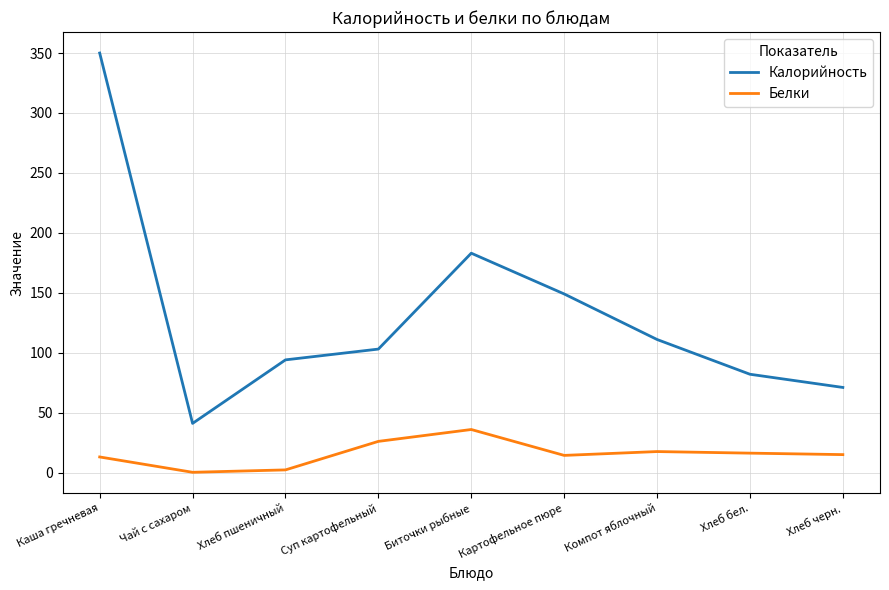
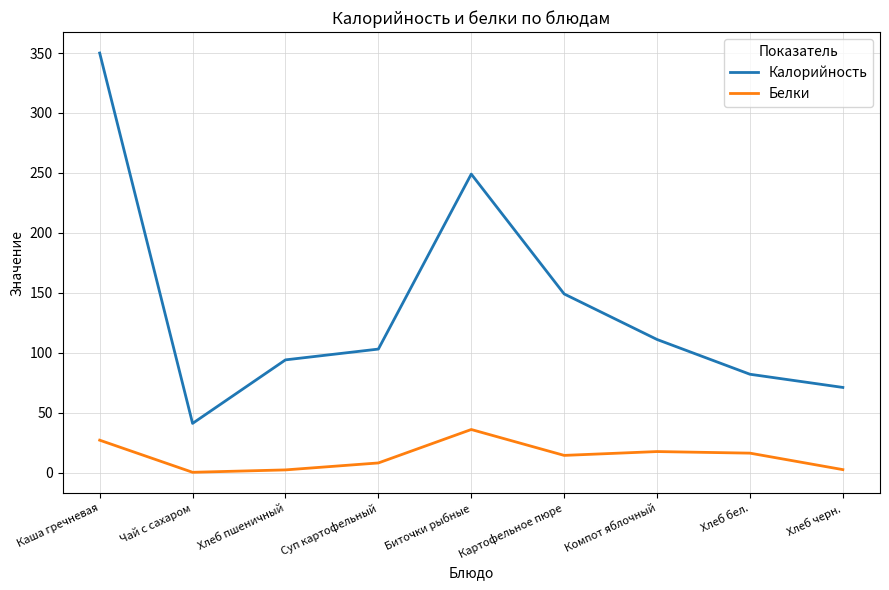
  {
    "Калорийность": {
      "Каша гречневая": 350,
      "Чай с сахаром": 41,
      "Хлеб пшеничный": 94,
      "Суп картофельный": 103,
-     "Биточки рыбные": 183,
+     "Биточки рыбные": 249,
      "Картофельное пюре": 149,
      "Компот яблочный": 111,
      "Хлеб бел.": 82,
      "Хлеб черн.": 71
    },
    "Белки": {
-     "Каша гречневая": 13,
+     "Каша гречневая": 27,
      "Чай с сахаром": 0,
      "Хлеб пшеничный": 2,
-     "Суп картофельный": 26,
+     "Суп картофельный": 8,
      "Биточки рыбные": 36,
      "Картофельное пюре": 14,
      "Компот яблочный": 18,
      "Хлеб бел.": 16,
-     "Хлеб черн.": 15
+     "Хлеб черн.": 2
    }
  }
